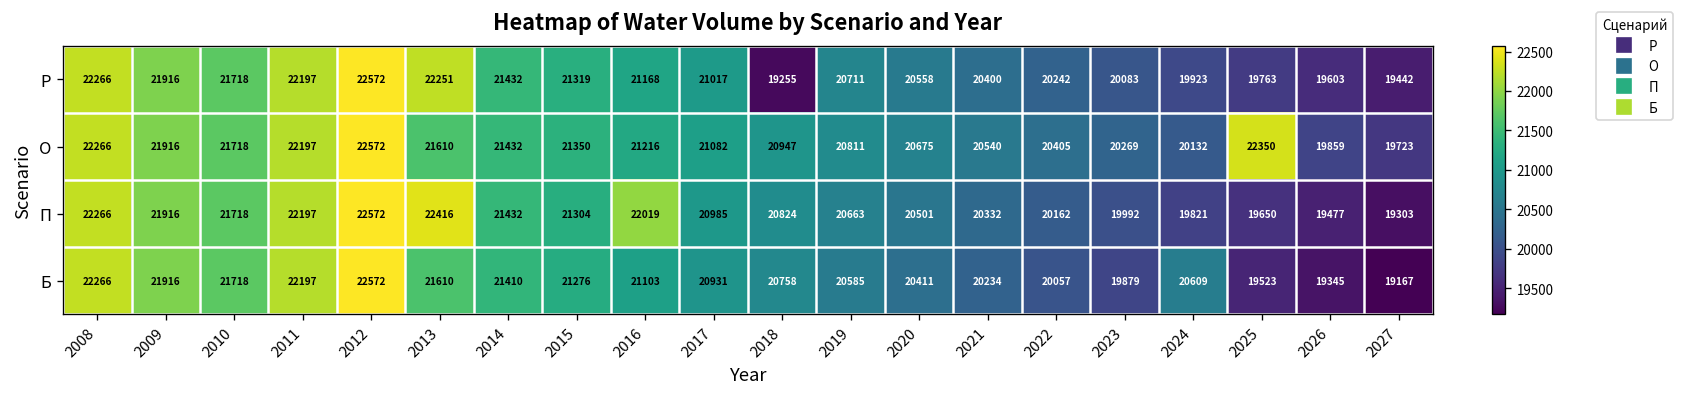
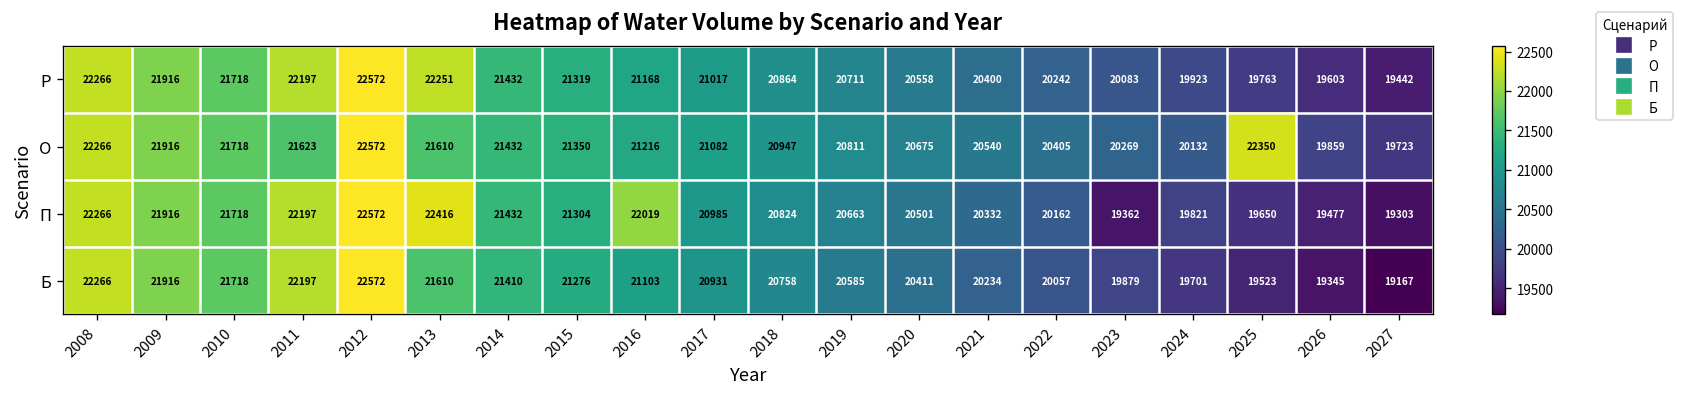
  {
    "Р": {
      "2008": 22266,
      "2009": 21916,
      "2010": 21718,
      "2011": 22197,
      "2012": 22572,
      "2013": 22251,
      "2014": 21432,
      "2015": 21319,
      "2016": 21168,
      "2017": 21017,
-     "2018": 19255,
+     "2018": 20864,
      "2019": 20711,
      "2020": 20558,
      "2021": 20400,
      "2022": 20242,
      "2023": 20083,
      "2024": 19923,
      "2025": 19763,
      "2026": 19603,
      "2027": 19442
    },
    "О": {
      "2008": 22266,
      "2009": 21916,
      "2010": 21718,
-     "2011": 22197,
+     "2011": 21623,
      "2012": 22572,
      "2013": 21610,
      "2014": 21432,
      "2015": 21350,
      "2016": 21216,
      "2017": 21082,
      "2018": 20947,
      "2019": 20811,
      "2020": 20675,
      "2021": 20540,
      "2022": 20405,
      "2023": 20269,
      "2024": 20132,
      "2025": 22350,
      "2026": 19859,
      "2027": 19723
    },
    "П": {
      "2008": 22266,
      "2009": 21916,
      "2010": 21718,
      "2011": 22197,
      "2012": 22572,
      "2013": 22416,
      "2014": 21432,
      "2015": 21304,
      "2016": 22019,
      "2017": 20985,
      "2018": 20824,
      "2019": 20663,
      "2020": 20501,
      "2021": 20332,
      "2022": 20162,
-     "2023": 19992,
+     "2023": 19362,
      "2024": 19821,
      "2025": 19650,
      "2026": 19477,
      "2027": 19303
    },
    "Б": {
      "2008": 22266,
      "2009": 21916,
      "2010": 21718,
      "2011": 22197,
      "2012": 22572,
      "2013": 21610,
      "2014": 21410,
      "2015": 21276,
      "2016": 21103,
      "2017": 20931,
      "2018": 20758,
      "2019": 20585,
      "2020": 20411,
      "2021": 20234,
      "2022": 20057,
      "2023": 19879,
-     "2024": 20609,
+     "2024": 19701,
      "2025": 19523,
      "2026": 19345,
      "2027": 19167
    }
  }
